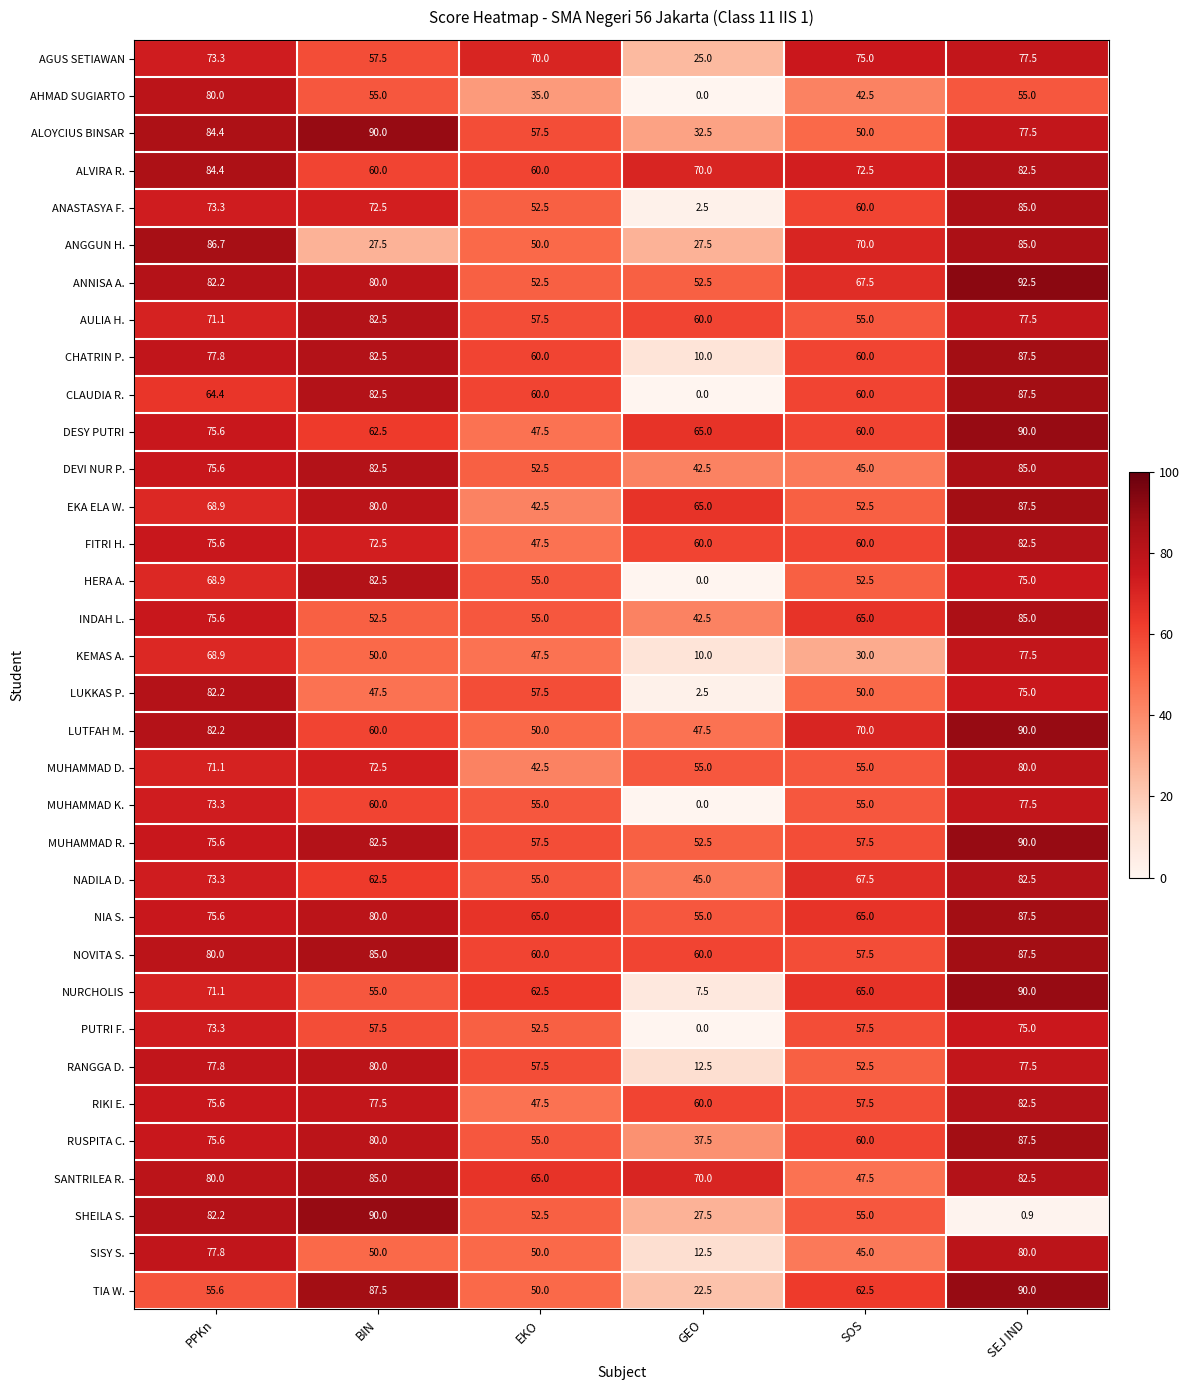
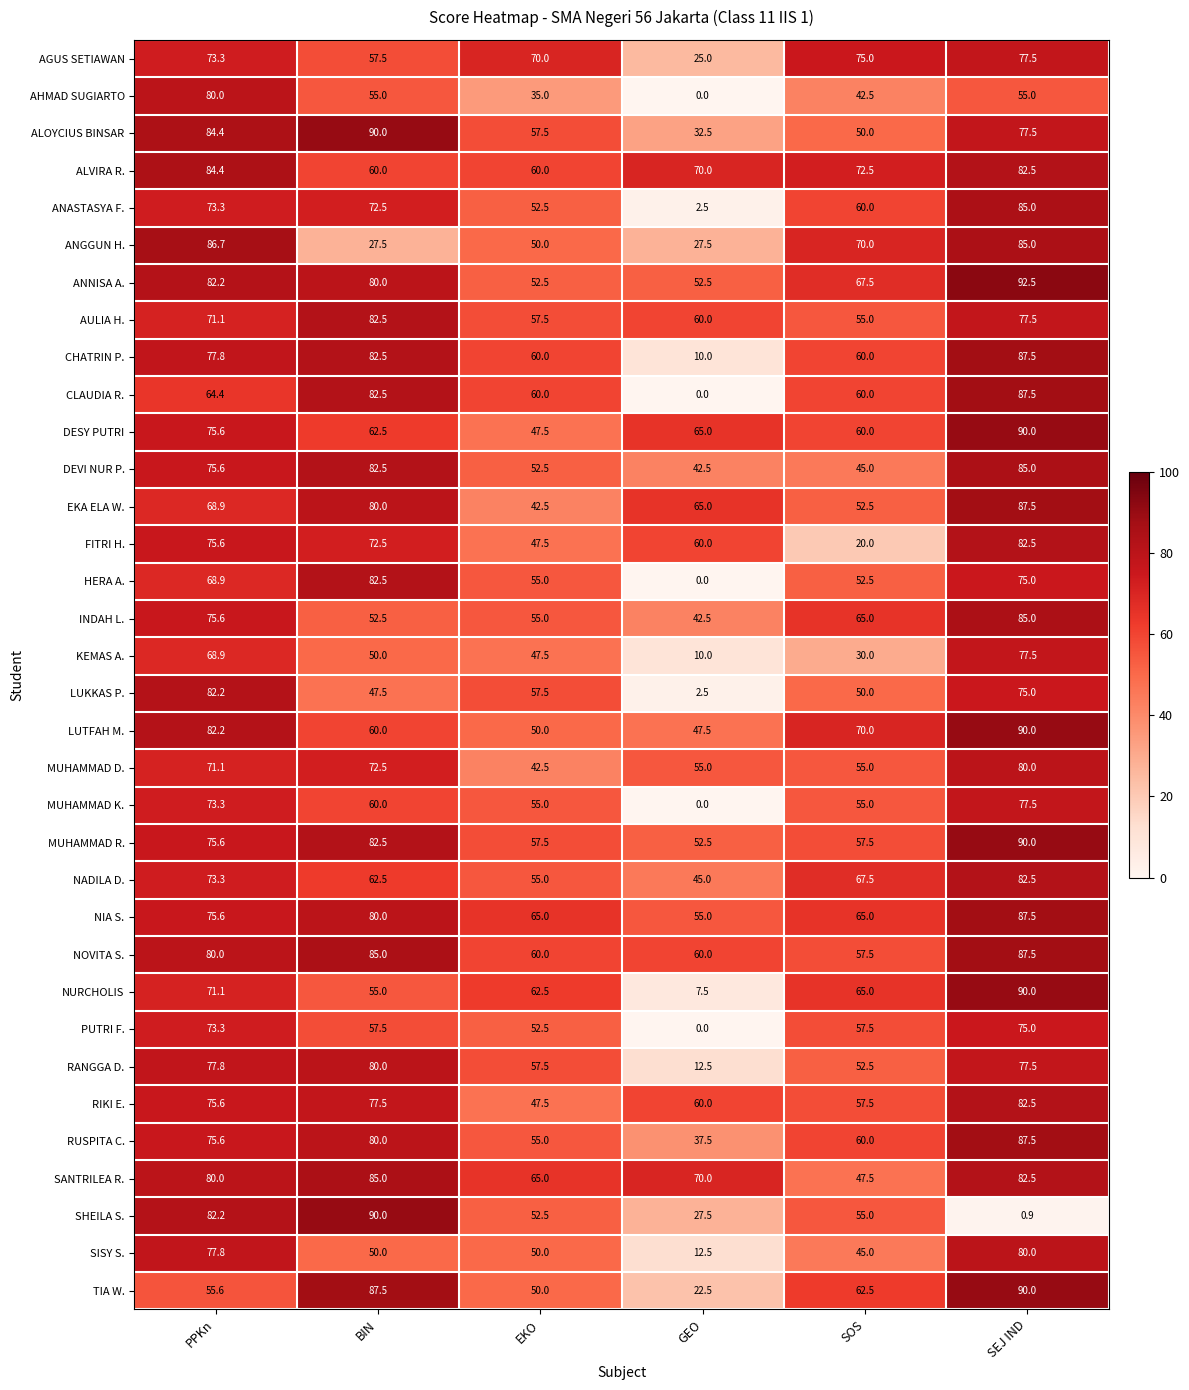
  {
    "FITRI H.": {
      "PPKn": 75.6,
      "BIN": 72.5,
      "EKO": 47.5,
      "GEO": 60.0,
-     "SOS": 60.0,
+     "SOS": 20.0,
      "SEJ IND": 82.5
    }
  }
